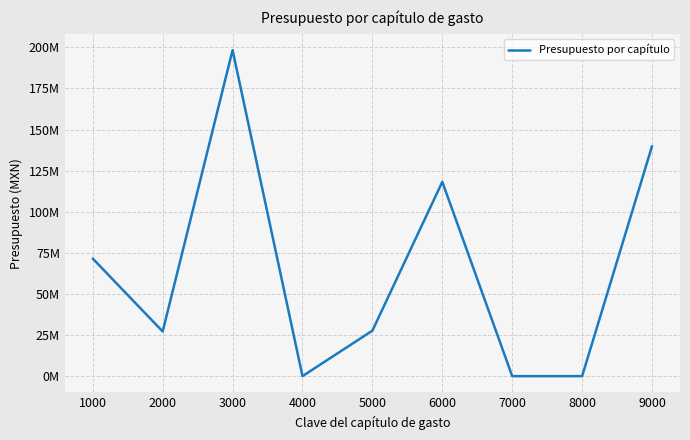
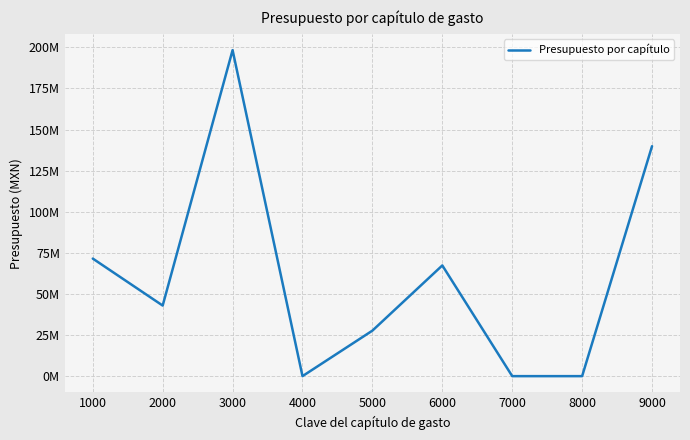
  {
    "1000": 72000000,
-   "2000": 27000000,
+   "2000": 43000000,
    "3000": 198000000,
    "4000": 0,
    "5000": 28000000,
-   "6000": 118000000,
+   "6000": 67000000,
    "7000": 0,
    "8000": 0,
    "9000": 140000000
  }
